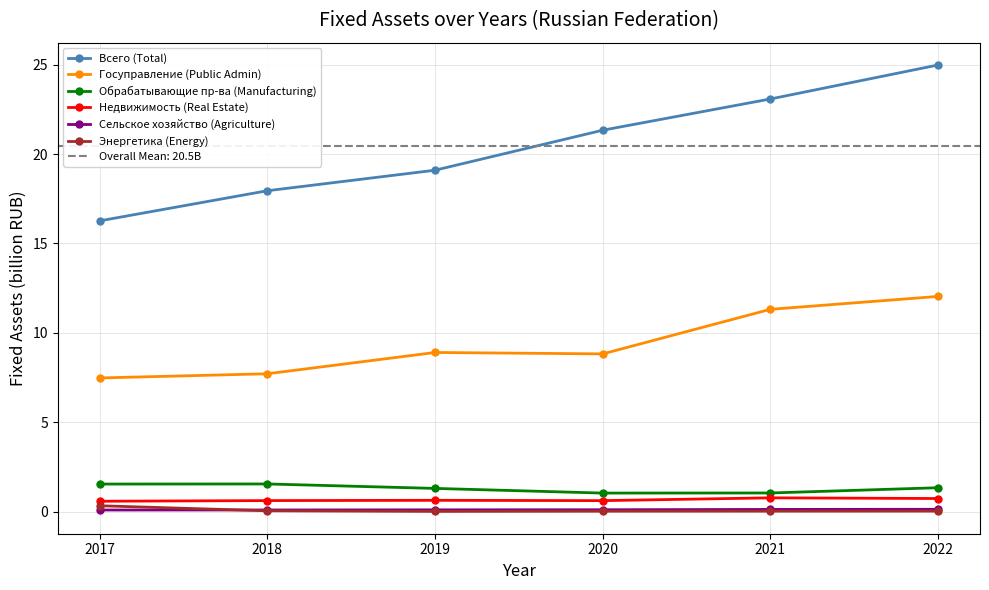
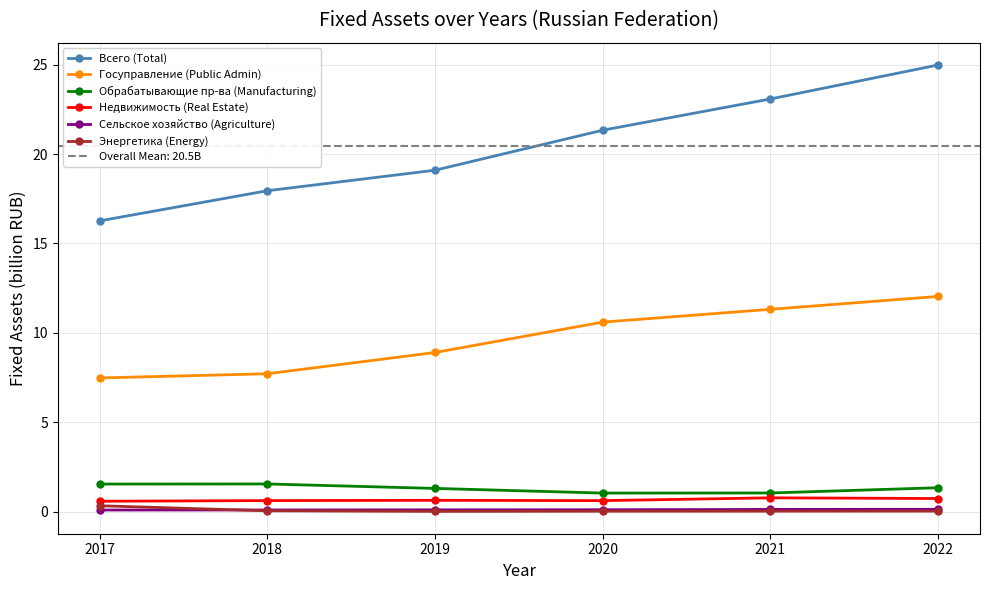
  {
    "Всего (Total)": {
      "2017": 16.3,
      "2018": 17.9,
      "2019": 19.1,
      "2020": 21.3,
      "2021": 23.1,
      "2022": 25.0
    },
    "Госуправление (Public Admin)": {
      "2017": 7.5,
      "2018": 7.7,
      "2019": 8.9,
-     "2020": 8.8,
+     "2020": 10.6,
      "2021": 11.3,
      "2022": 12.0
    },
    "Обрабатывающие пр-ва (Manufacturing)": {
      "2017": 1.5,
      "2018": 1.5,
      "2019": 1.3,
      "2020": 1.0,
      "2021": 1.0,
      "2022": 1.3
    },
    "Недвижимость (Real Estate)": {
      "2017": 0.6,
      "2018": 0.6,
      "2019": 0.6,
      "2020": 0.6,
      "2021": 0.8,
      "2022": 0.7
    },
    "Сельское хозяйство (Agriculture)": {
      "2017": 0.1
    },
    "Энергетика (Energy)": {
      "2017": 0.3
    }
  }
